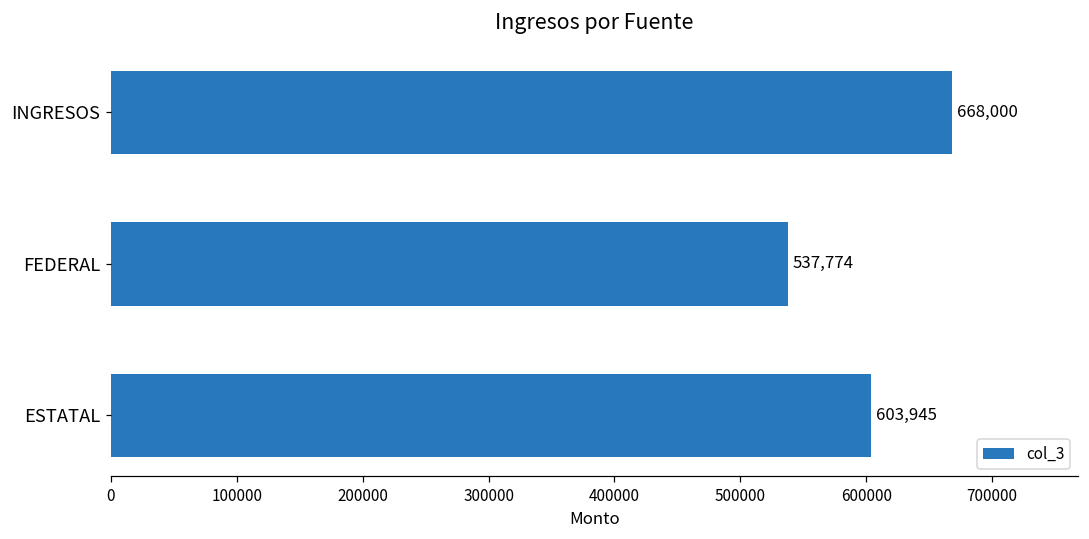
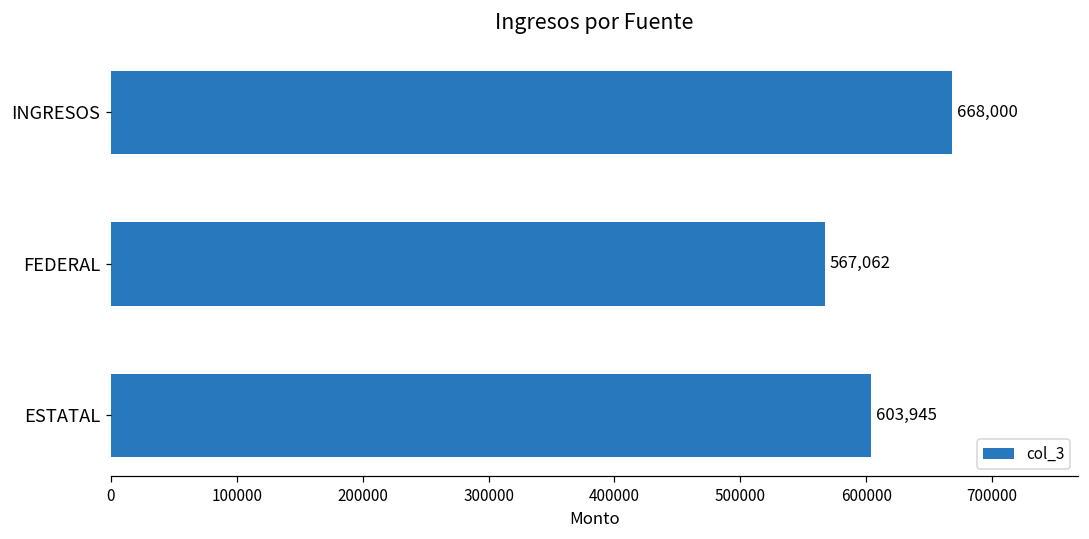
  {
    "INGRESOS": "668,000",
-   "FEDERAL": "537,774",
+   "FEDERAL": "567,062",
    "ESTATAL": "603,945"
  }
